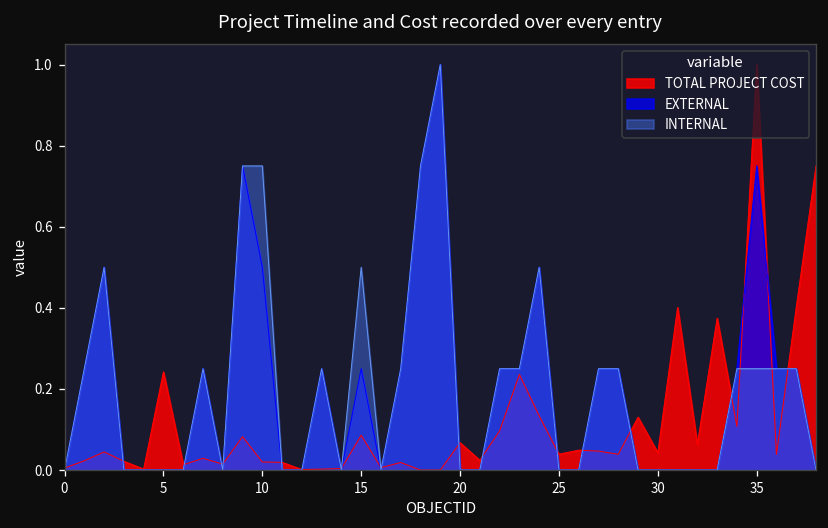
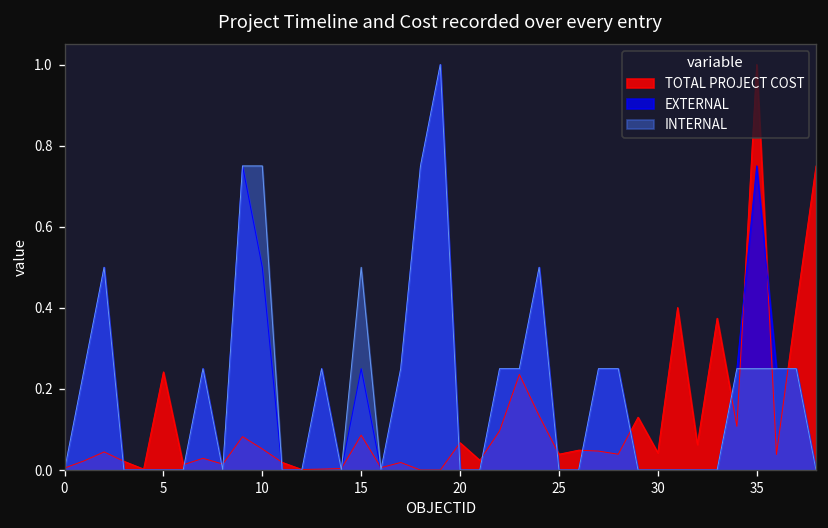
  {
    "TOTAL PROJECT COST": {
      "5": 0.24,
-     "10": 0.02,
+     "10": 0.05,
      "15": 0.09,
      "20": 0.07,
      "25": 0.04,
      "30": 0.04
    },
    "EXTERNAL": {
      "10": 0.50,
      "15": 0.25,
      "35": 0.75
    },
    "INTERNAL": {
      "10": 0.75,
      "15": 0.50,
      "35": 0.25
    }
  }
